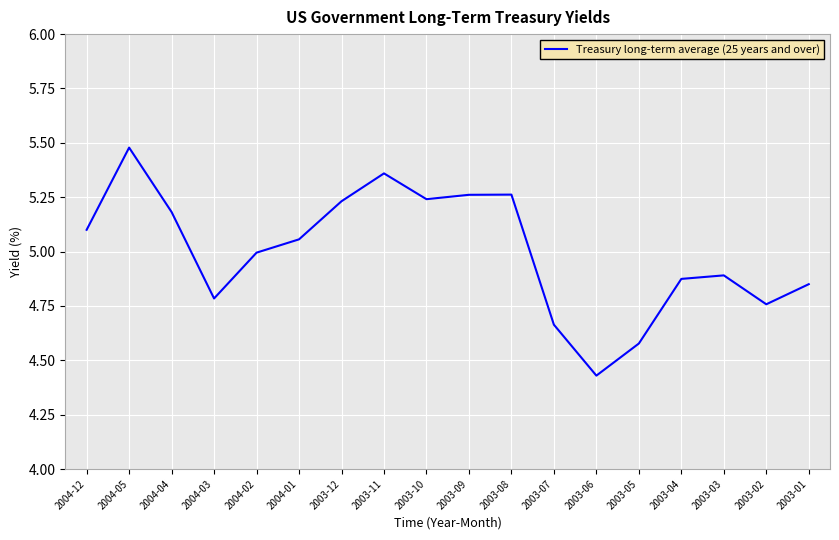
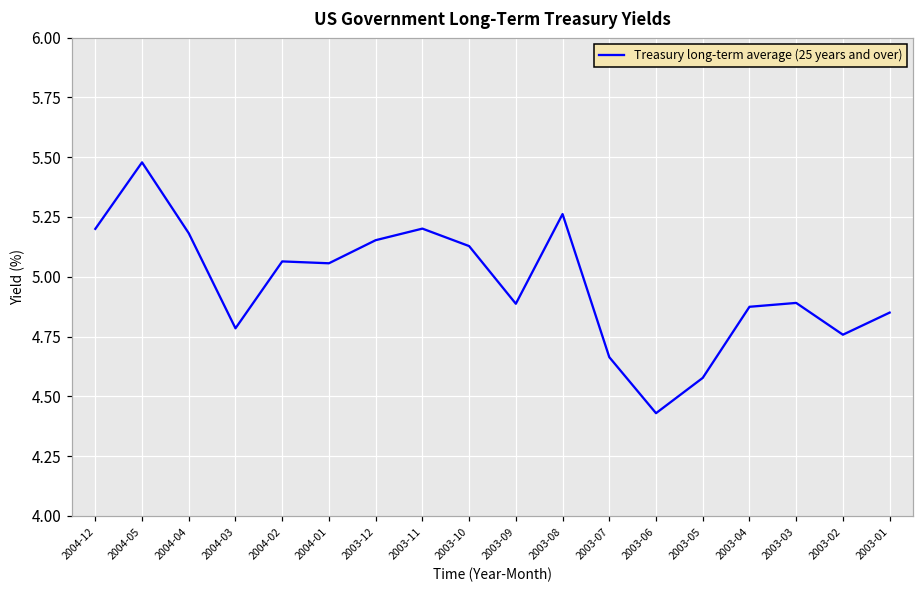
  {
-   "2004-12": 5.1,
+   "2004-12": 5.2,
    "2004-05": 5.48,
    "2004-04": 5.18,
    "2004-03": 4.78,
-   "2004-02": 5.00,
+   "2004-02": 5.06,
    "2004-01": 5.06,
-   "2003-12": 5.23,
-   "2003-11": 5.36,
-   "2003-10": 5.24,
-   "2003-09": 5.26,
+   "2003-12": 5.15,
+   "2003-11": 5.20,
+   "2003-10": 5.13,
+   "2003-09": 4.89,
    "2003-08": 5.26,
    "2003-07": 4.66,
    "2003-06": 4.43,
    "2003-05": 4.58,
    "2003-04": 4.87,
    "2003-03": 4.89,
    "2003-02": 4.76,
    "2003-01": 4.85
  }
